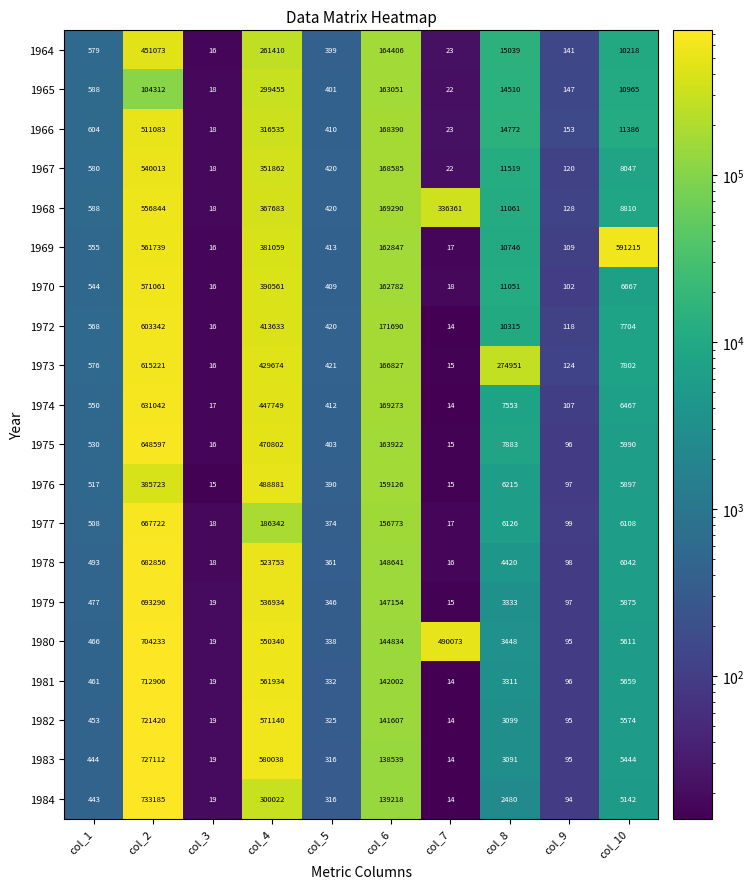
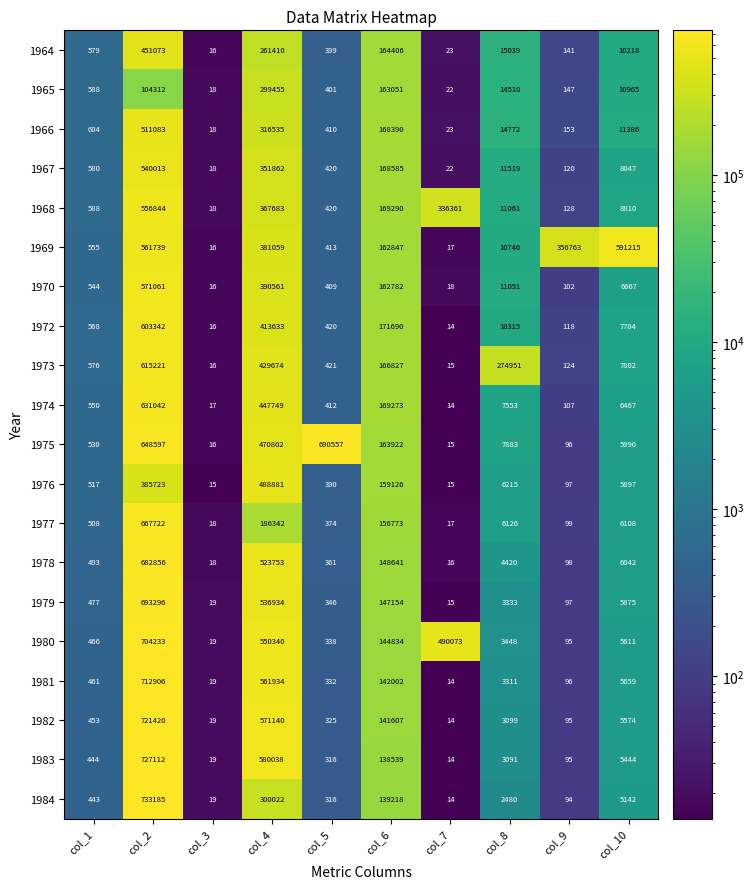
  {
    "1964": {
      "col_1": 579,
      "col_2": 451073,
      "col_3": 16,
      "col_4": 261410,
      "col_5": 399,
      "col_6": 164406,
      "col_7": 23,
      "col_8": 15039,
      "col_9": 141,
      "col_10": 10218
    },
    "1965": {
      "col_1": 588,
      "col_2": 104312,
      "col_3": 18,
      "col_4": 299455,
      "col_5": 401,
      "col_6": 163051,
      "col_7": 22,
      "col_8": 14510,
      "col_9": 147,
      "col_10": 10965
    },
    "1966": {
      "col_1": 604,
      "col_2": 511083,
      "col_3": 18,
      "col_4": 316535,
      "col_5": 410,
      "col_6": 168390,
      "col_7": 23,
      "col_8": 14772,
      "col_9": 153,
      "col_10": 11386
    },
    "1967": {
      "col_1": 580,
      "col_2": 540013,
      "col_3": 18,
      "col_4": 351862,
      "col_5": 420,
      "col_6": 168585,
      "col_7": 22,
      "col_8": 11519,
      "col_9": 120,
      "col_10": 8047
    },
    "1968": {
      "col_1": 588,
      "col_2": 556844,
      "col_3": 18,
      "col_4": 367683,
      "col_5": 420,
      "col_6": 169290,
      "col_7": 336361,
      "col_8": 11061,
      "col_9": 128,
      "col_10": 8810
    },
    "1969": {
      "col_1": 555,
      "col_2": 561739,
      "col_3": 16,
      "col_4": 381059,
      "col_5": 413,
      "col_6": 162847,
      "col_7": 17,
      "col_8": 10746,
-     "col_9": 109,
+     "col_9": 356763,
      "col_10": 591215
    },
    "1970": {
      "col_1": 544,
      "col_2": 571061,
      "col_3": 16,
      "col_4": 390561,
      "col_5": 409,
      "col_6": 162782,
      "col_7": 18,
      "col_8": 11051,
      "col_9": 102,
      "col_10": 6667
    },
    "1972": {
      "col_1": 568,
      "col_2": 603342,
      "col_3": 16,
      "col_4": 413633,
      "col_5": 420,
      "col_6": 171690,
      "col_7": 14,
      "col_8": 10315,
      "col_9": 118,
      "col_10": 7704
    },
    "1973": {
      "col_1": 576,
      "col_2": 615221,
      "col_3": 16,
      "col_4": 429674,
      "col_5": 421,
      "col_6": 166827,
      "col_7": 15,
      "col_8": 274951,
      "col_9": 124,
      "col_10": 7802
    },
    "1974": {
      "col_1": 550,
      "col_2": 631042,
      "col_3": 17,
      "col_4": 447749,
      "col_5": 412,
      "col_6": 169273,
      "col_7": 14,
      "col_8": 7553,
      "col_9": 107,
      "col_10": 6467
    },
    "1975": {
      "col_1": 530,
      "col_2": 648597,
      "col_3": 16,
      "col_4": 470802,
-     "col_5": 403,
+     "col_5": 690557,
      "col_6": 163922,
      "col_7": 15,
      "col_8": 7883,
      "col_9": 96,
      "col_10": 5990
    },
    "1976": {
      "col_1": 517,
      "col_2": 385723,
      "col_3": 15,
      "col_4": 488881,
      "col_5": 390,
      "col_6": 159126,
      "col_7": 15,
      "col_8": 6215,
      "col_9": 97,
      "col_10": 5897
    },
    "1977": {
      "col_1": 508,
      "col_2": 667722,
      "col_3": 18,
      "col_4": 186342,
      "col_5": 374,
      "col_6": 156773,
      "col_7": 17,
      "col_8": 6126,
      "col_9": 99,
      "col_10": 6108
    },
    "1978": {
      "col_1": 493,
      "col_2": 682856,
      "col_3": 18,
      "col_4": 523753,
      "col_5": 361,
      "col_6": 148641,
      "col_7": 16,
      "col_8": 4420,
      "col_9": 98,
      "col_10": 6042
    },
    "1979": {
      "col_1": 477,
      "col_2": 693296,
      "col_3": 19,
      "col_4": 536934,
      "col_5": 346,
      "col_6": 147154,
      "col_7": 15,
      "col_8": 3333,
      "col_9": 97,
      "col_10": 5875
    },
    "1980": {
      "col_1": 466,
      "col_2": 704233,
      "col_3": 19,
      "col_4": 550340,
      "col_5": 338,
      "col_6": 144834,
      "col_7": 490073,
      "col_8": 3448,
      "col_9": 95,
      "col_10": 5611
    },
    "1981": {
      "col_1": 461,
      "col_2": 712906,
      "col_3": 19,
      "col_4": 561934,
      "col_5": 332,
      "col_6": 142002,
      "col_7": 14,
      "col_8": 3311,
      "col_9": 96,
      "col_10": 5659
    },
    "1982": {
      "col_1": 453,
      "col_2": 721420,
      "col_3": 19,
      "col_4": 571140,
      "col_5": 325,
      "col_6": 141607,
      "col_7": 14,
      "col_8": 3099,
      "col_9": 95,
      "col_10": 5574
    },
    "1983": {
      "col_1": 444,
      "col_2": 727112,
      "col_3": 19,
      "col_4": 580038,
      "col_5": 316,
      "col_6": 138539,
      "col_7": 14,
      "col_8": 3091,
      "col_9": 95,
      "col_10": 5444
    },
    "1984": {
      "col_1": 443,
      "col_2": 733185,
      "col_3": 19,
      "col_4": 300022,
      "col_5": 316,
      "col_6": 139218,
      "col_7": 14,
      "col_8": 2480,
      "col_9": 94,
      "col_10": 5142
    }
  }
